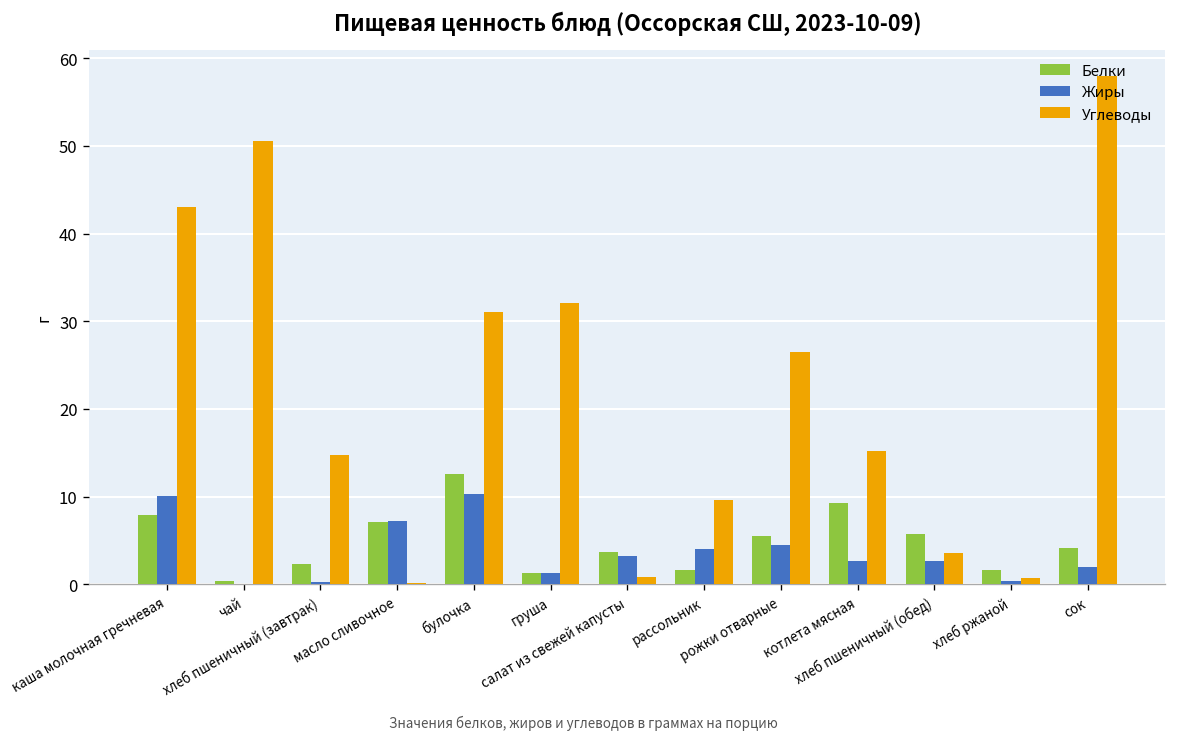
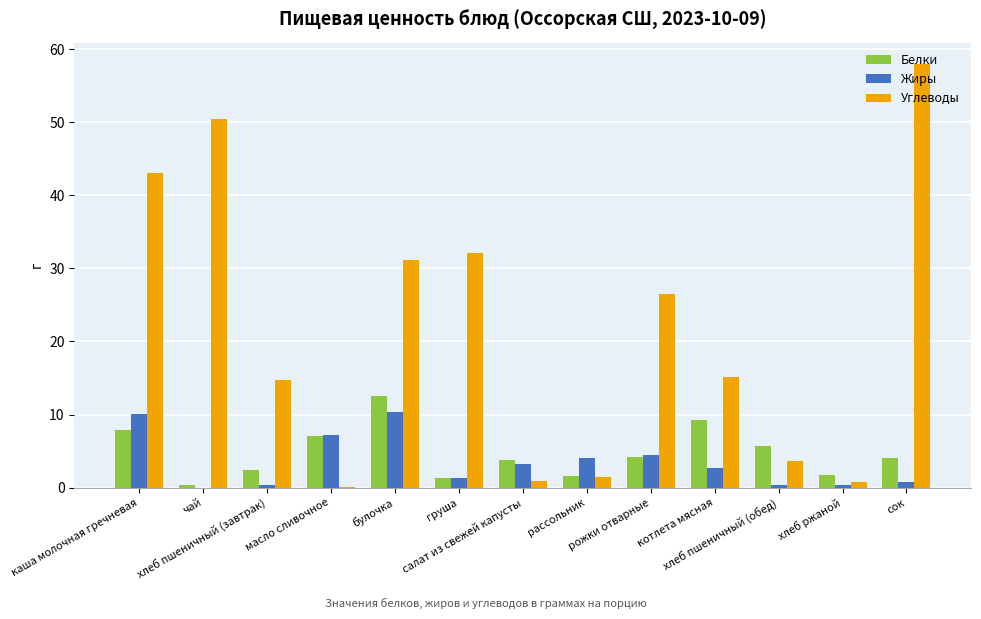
  {
    "Белки": {
      "каша молочная гречневая": 8,
      "чай": 0,
      "хлеб пшеничный (завтрак)": 2,
      "масло сливочное": 7,
      "булочка": 13,
      "груша": 1,
      "салат из свежей капусты": 4,
      "рассольник": 2,
-     "рожки отварные": 6,
+     "рожки отварные": 4,
      "котлета мясная": 9,
      "хлеб пшеничный (обед)": 6,
      "хлеб ржаной": 2,
      "сок": 4
    },
    "Жиры": {
      "каша молочная гречневая": 10,
      "чай": 0,
      "масло сливочное": 7,
      "булочка": 10,
      "груша": 1,
      "салат из свежей капусты": 3,
      "рассольник": 4,
      "рожки отварные": 5,
      "котлета мясная": 3,
-     "хлеб пшеничный (обед)": 3,
-     "сок": 2
+     "хлеб пшеничный (обед)": 0,
+     "сок": 1
    },
    "Углеводы": {
      "каша молочная гречневая": 43,
      "чай": 51,
      "хлеб пшеничный (завтрак)": 15,
      "булочка": 31,
      "груша": 32,
      "салат из свежей капусты": 1,
-     "рассольник": 10,
+     "рассольник": 1,
      "рожки отварные": 26,
      "котлета мясная": 15,
      "хлеб пшеничный (обед)": 4,
      "хлеб ржаной": 1,
      "сок": 58
    }
  }
